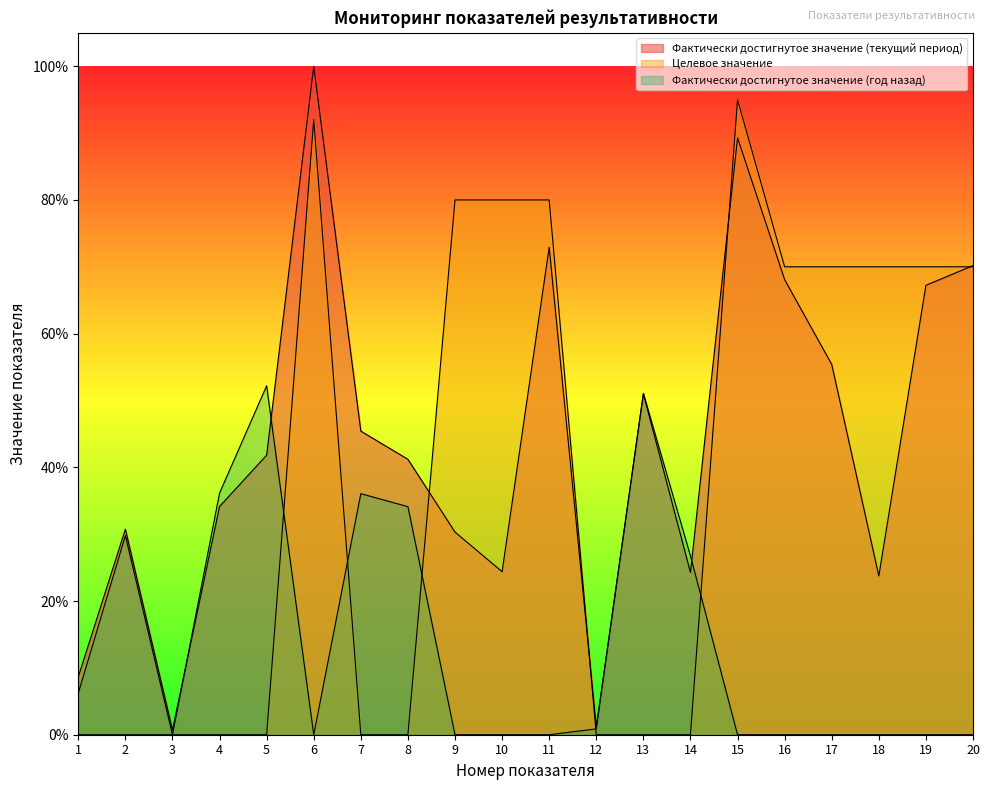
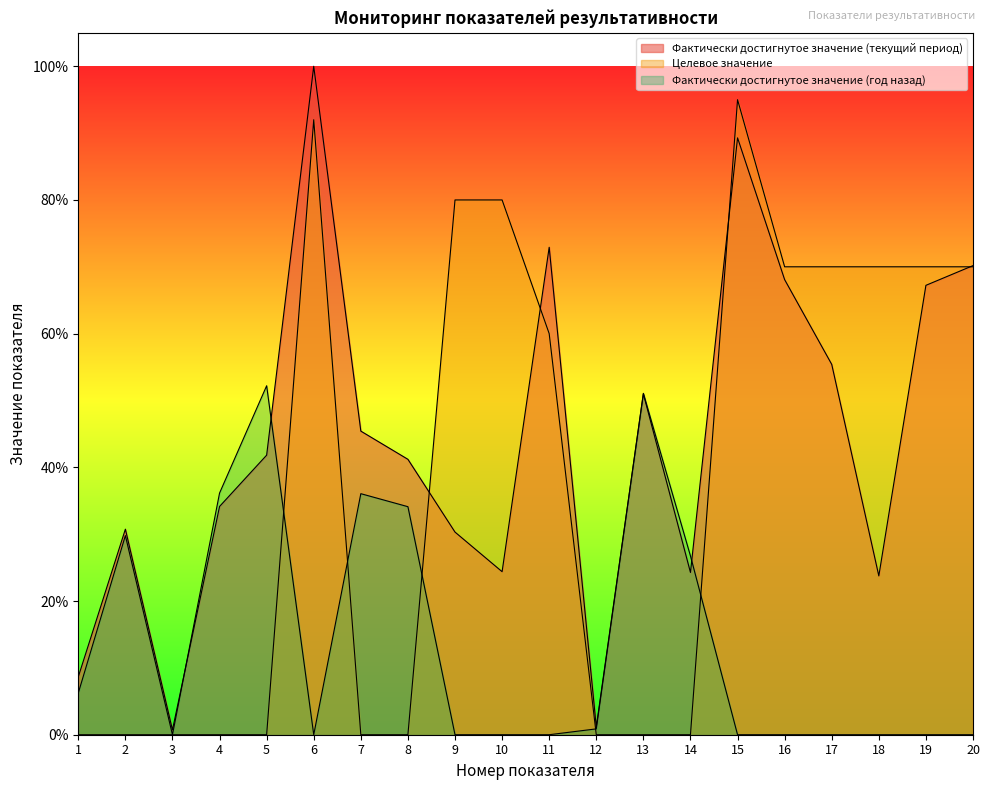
  {
    "Фактически достигнутое значение (текущий период)": {
      "1": "9%",
      "2": "31%",
      "3": "1%",
      "4": "34%",
      "5": "42%",
      "6": "100%",
      "7": "45%",
      "8": "41%",
      "9": "30%",
      "10": "24%",
      "11": "73%",
      "14": "24%",
      "15": "89%",
      "16": "68%",
      "17": "55%",
      "18": "24%",
      "19": "67%"
    },
    "Целевое значение": {
      "1": "0%",
      "2": "0%",
      "4": "0%",
      "5": "0%",
      "6": "92%",
      "7": "0%",
      "8": "0%",
      "9": "80%",
      "10": "80%",
-     "11": "80%",
+     "11": "60%",
      "12": "0%",
      "13": "0%",
      "14": "0%",
      "15": "95%",
      "16": "70%",
      "17": "70%",
      "18": "70%",
      "19": "70%"
    },
    "Фактически достигнутое значение (год назад)": {
      "1": "6%",
      "2": "30%",
      "4": "36%",
      "5": "52%",
      "6": "0%",
      "7": "36%",
      "8": "34%",
      "9": "0%",
      "10": "0%",
      "11": "0%",
      "14": "27%",
      "15": "0%",
      "16": "0%",
      "17": "0%",
      "18": "0%",
      "19": "0%",
      "20": "0%"
    }
  }
